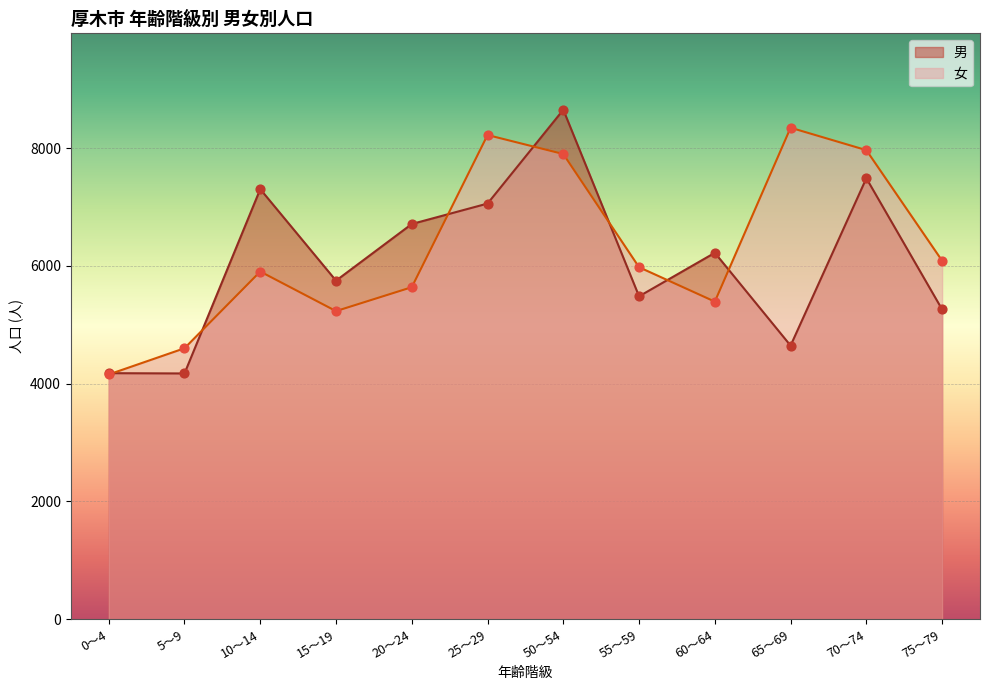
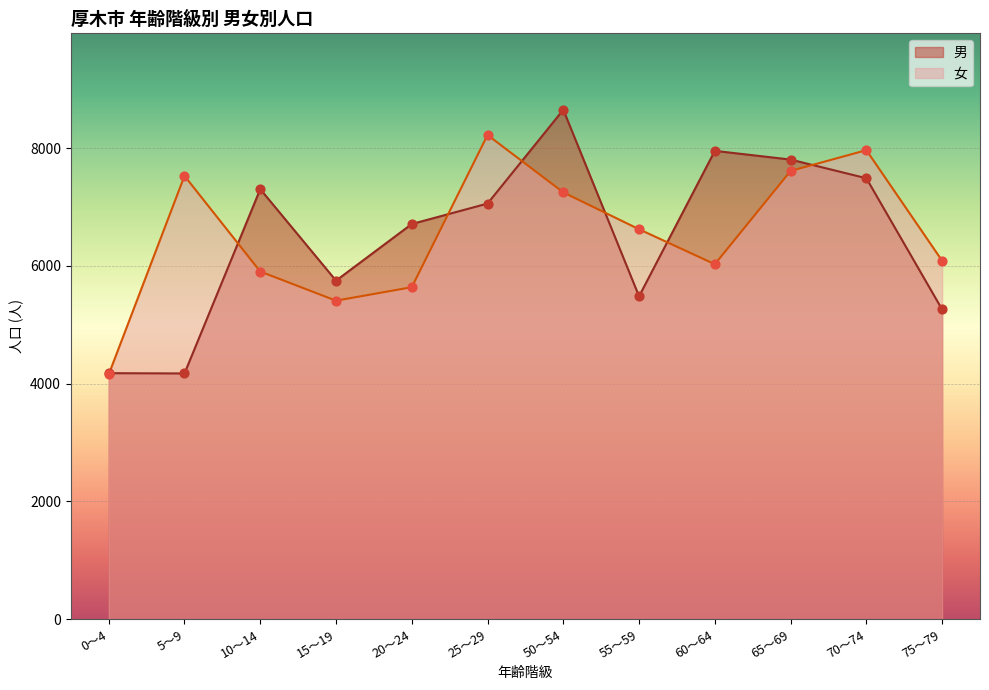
  {
    "男": {
      "5～9": 4200,
      "10～14": 7300,
      "15～19": 5700,
      "20～24": 6700,
      "25～29": 7100,
      "50～54": 8700,
      "55～59": 5500,
-     "60～64": 6200,
-     "65～69": 4600,
+     "60～64": 8000,
+     "65～69": 7800,
      "70～74": 7500,
      "75～79": 5300
    },
    "女": {
-     "5～9": 4600,
+     "5～9": 7500,
      "10～14": 5900,
-     "15～19": 5200,
+     "15～19": 5400,
      "20～24": 5600,
      "25～29": 8200,
-     "50～54": 7900,
-     "55～59": 6000,
-     "60～64": 5400,
-     "65～69": 8300,
+     "50～54": 7200,
+     "55～59": 6600,
+     "60～64": 6000,
+     "65～69": 7600,
      "70～74": 8000,
      "75～79": 6100
    }
  }
